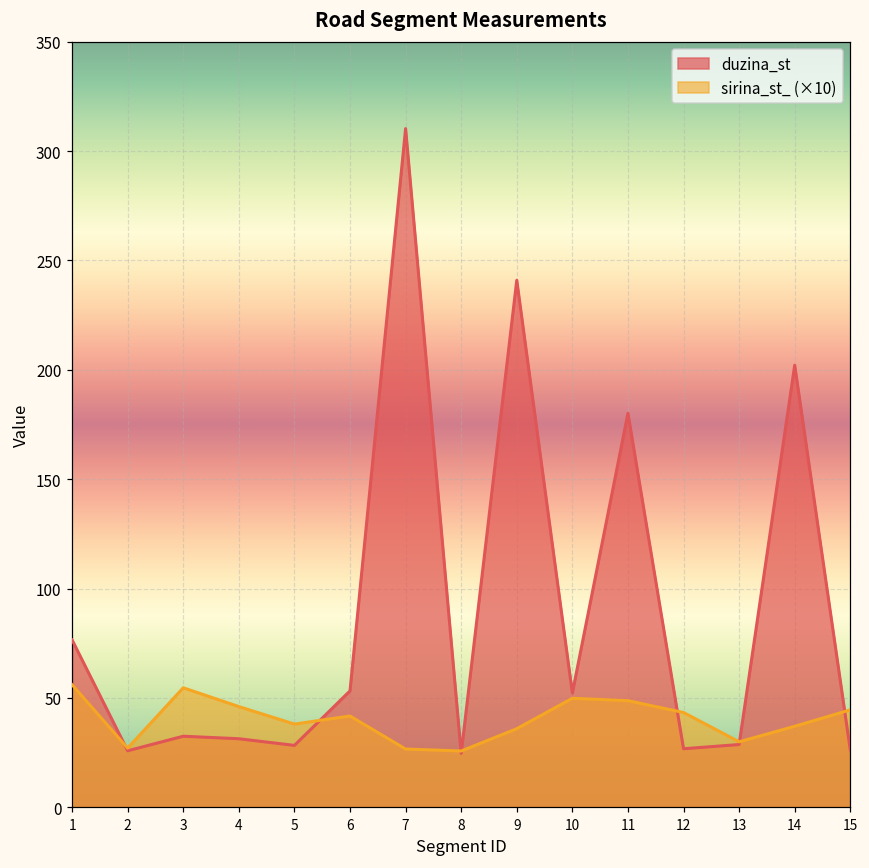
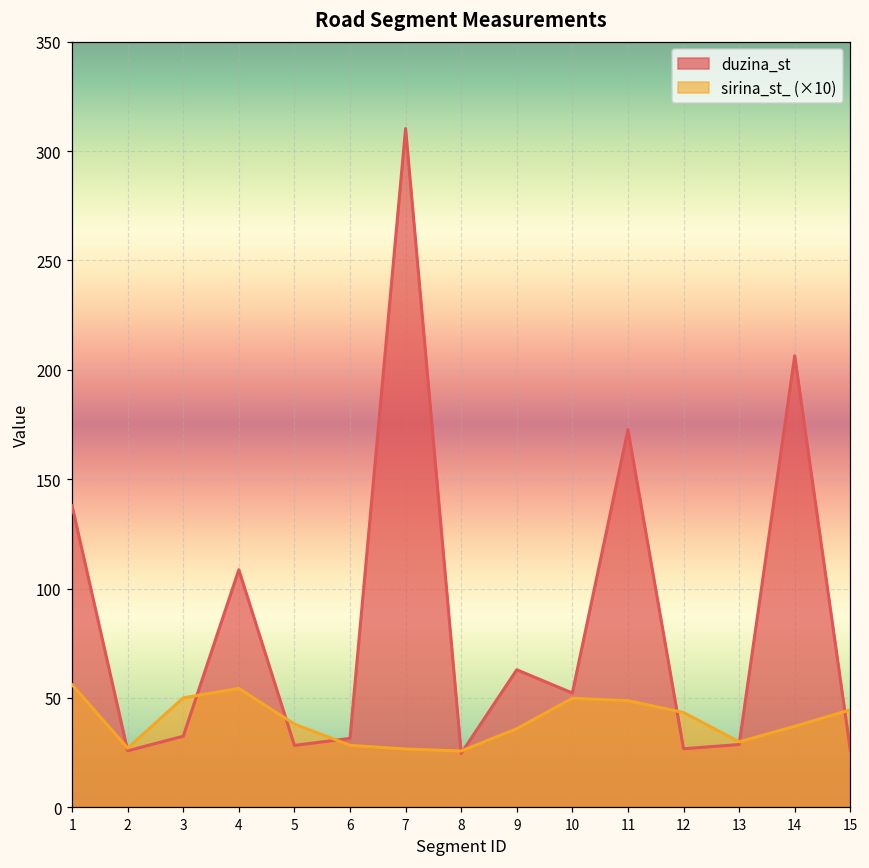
  {
    "duzina_st": {
-     "1": 77,
+     "1": 138,
      "3": 32,
-     "4": 31,
+     "4": 109,
      "5": 28,
-     "6": 53,
+     "6": 31,
      "7": 310,
-     "9": 241,
+     "9": 63,
      "10": 52,
-     "11": 180,
+     "11": 173,
      "12": 27,
-     "14": 202,
+     "14": 206,
      "15": 26
    },
    "sirina_st_ (×10)": {
      "1": 56,
-     "3": 55,
-     "4": 46,
+     "3": 50,
+     "4": 54,
      "5": 38,
-     "6": 42,
+     "6": 28,
      "7": 27,
      "9": 36,
      "10": 50,
      "11": 49,
      "12": 43,
      "14": 37,
      "15": 45
    }
  }
